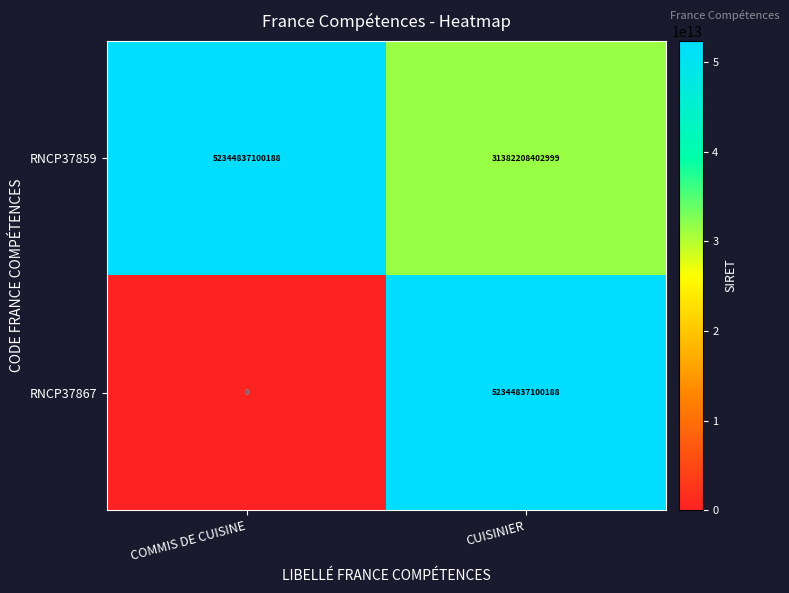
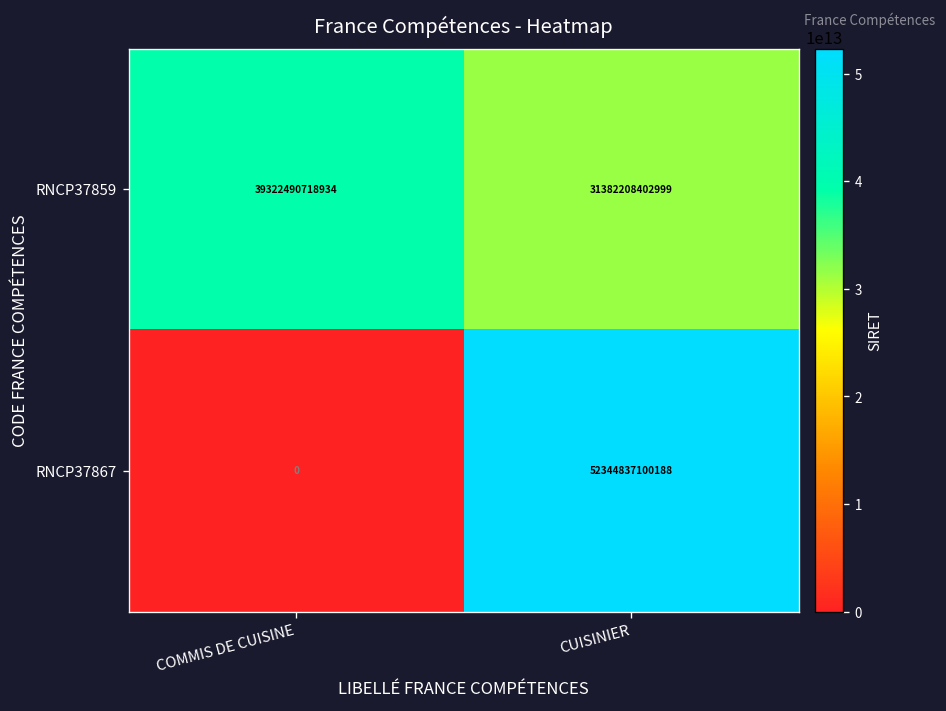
  {
    "RNCP37859": {
-     "COMMIS DE CUISINE": 52344837100188,
+     "COMMIS DE CUISINE": 39322490718934,
      "CUISINIER": 31382208402999
    },
    "RNCP37867": {
      "COMMIS DE CUISINE": 0,
      "CUISINIER": 52344837100188
    }
  }
